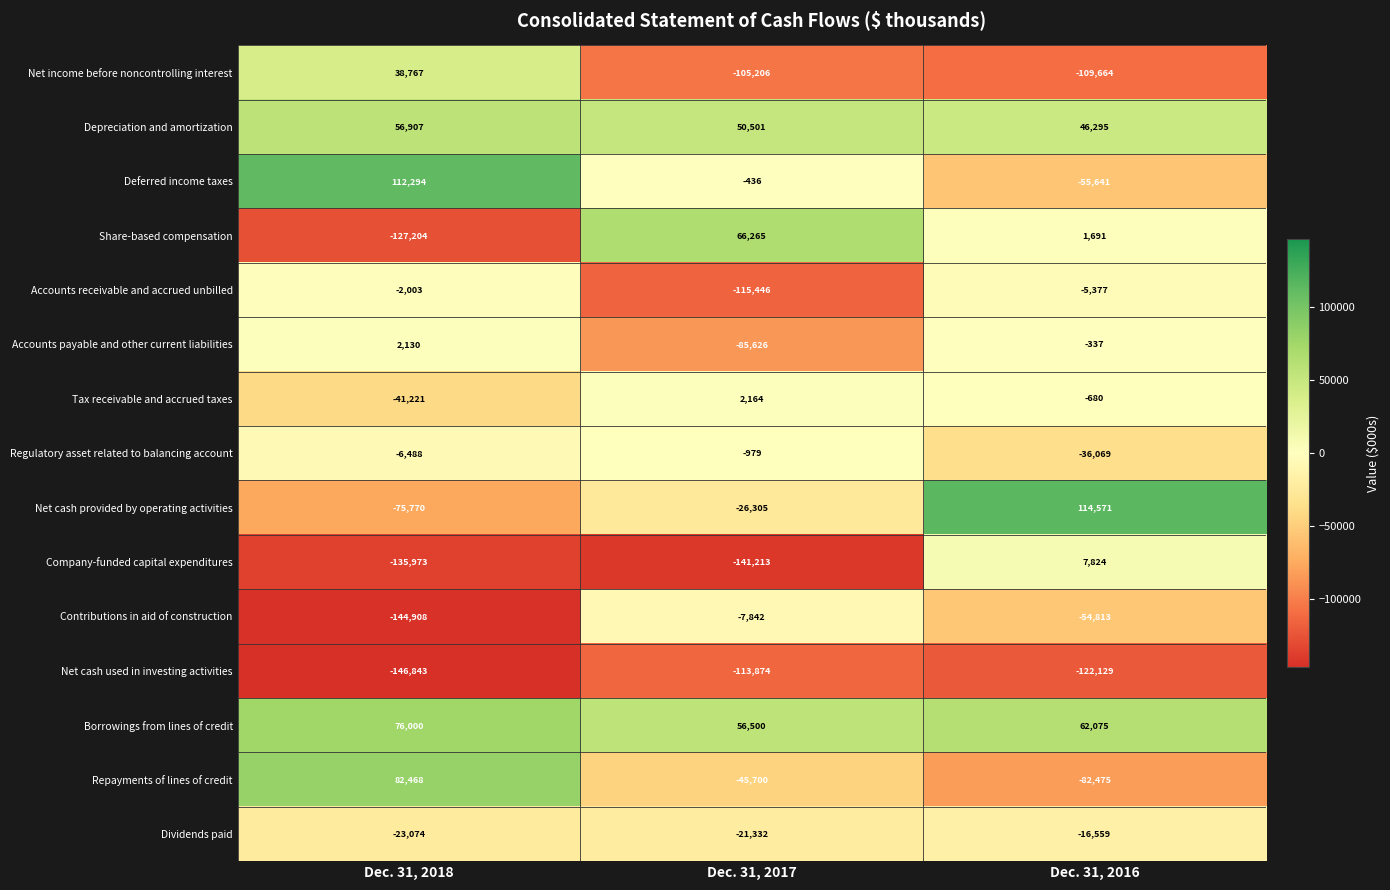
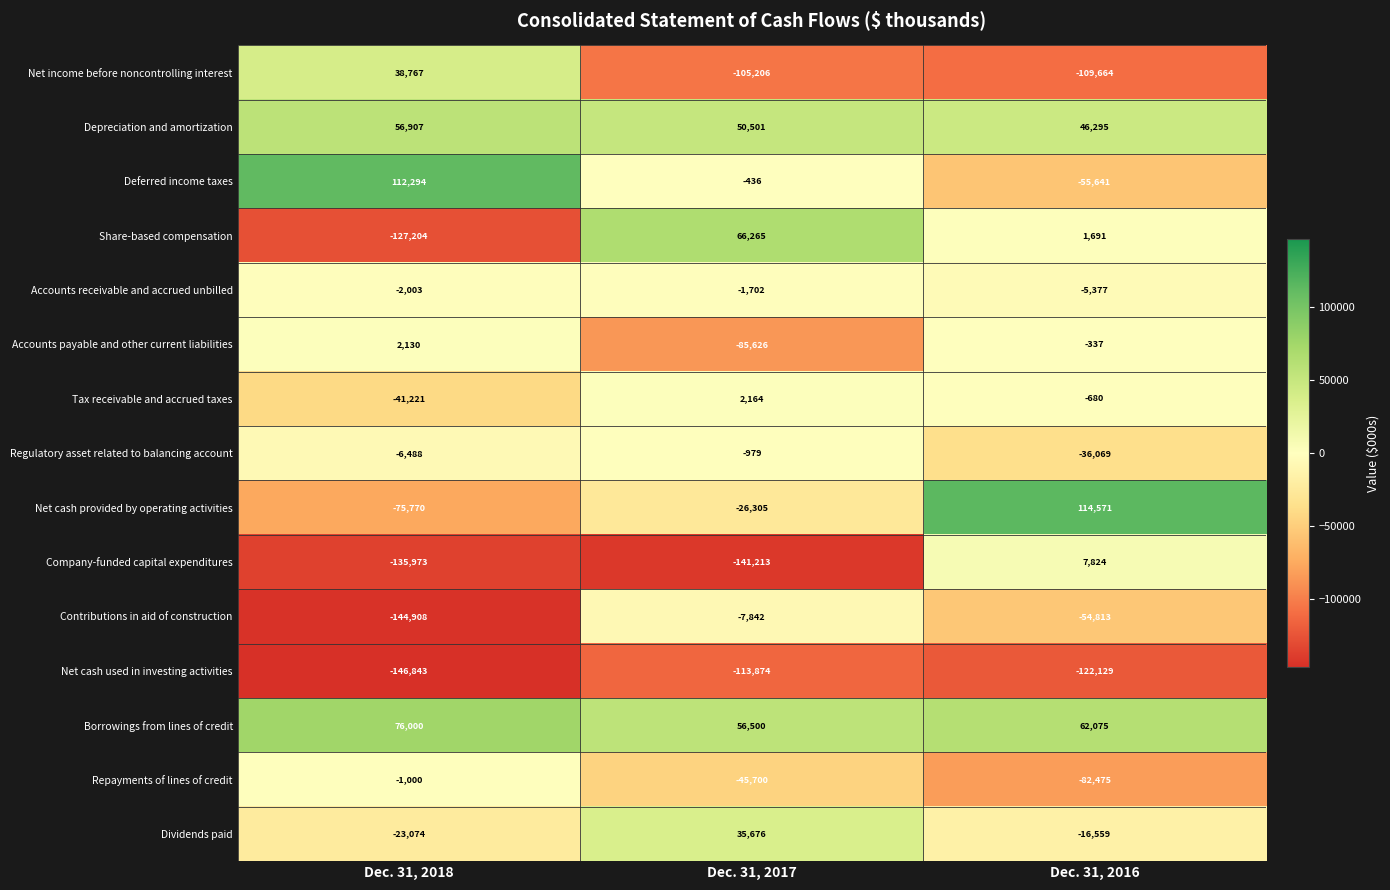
  {
    "Net income before noncontrolling interest": {
      "Dec. 31, 2018": "38,767",
      "Dec. 31, 2017": "-105,206",
      "Dec. 31, 2016": "-109,664"
    },
    "Depreciation and amortization": {
      "Dec. 31, 2018": "56,907",
      "Dec. 31, 2017": "50,501",
      "Dec. 31, 2016": "46,295"
    },
    "Deferred income taxes": {
      "Dec. 31, 2018": "112,294",
      "Dec. 31, 2017": "-436",
      "Dec. 31, 2016": "-55,641"
    },
    "Share-based compensation": {
      "Dec. 31, 2018": "-127,204",
      "Dec. 31, 2017": "66,265",
      "Dec. 31, 2016": "1,691"
    },
    "Accounts receivable and accrued unbilled": {
      "Dec. 31, 2018": "-2,003",
-     "Dec. 31, 2017": "-115,446",
+     "Dec. 31, 2017": "-1,702",
      "Dec. 31, 2016": "-5,377"
    },
    "Accounts payable and other current liabilities": {
      "Dec. 31, 2018": "2,130",
      "Dec. 31, 2017": "-85,626",
      "Dec. 31, 2016": "-337"
    },
    "Tax receivable and accrued taxes": {
      "Dec. 31, 2018": "-41,221",
      "Dec. 31, 2017": "2,164",
      "Dec. 31, 2016": "-680"
    },
    "Regulatory asset related to balancing account": {
      "Dec. 31, 2018": "-6,488",
      "Dec. 31, 2017": "-979",
      "Dec. 31, 2016": "-36,069"
    },
    "Net cash provided by operating activities": {
      "Dec. 31, 2018": "-75,770",
      "Dec. 31, 2017": "-26,305",
      "Dec. 31, 2016": "114,571"
    },
    "Company-funded capital expenditures": {
      "Dec. 31, 2018": "-135,973",
      "Dec. 31, 2017": "-141,213",
      "Dec. 31, 2016": "7,824"
    },
    "Contributions in aid of construction": {
      "Dec. 31, 2018": "-144,908",
      "Dec. 31, 2017": "-7,842",
      "Dec. 31, 2016": "-54,813"
    },
    "Net cash used in investing activities": {
      "Dec. 31, 2018": "-146,843",
      "Dec. 31, 2017": "-113,874",
      "Dec. 31, 2016": "-122,129"
    },
    "Borrowings from lines of credit": {
      "Dec. 31, 2018": "76,000",
      "Dec. 31, 2017": "56,500",
      "Dec. 31, 2016": "62,075"
    },
    "Repayments of lines of credit": {
-     "Dec. 31, 2018": "82,468",
+     "Dec. 31, 2018": "-1,000",
      "Dec. 31, 2017": "-45,700",
      "Dec. 31, 2016": "-82,475"
    },
    "Dividends paid": {
      "Dec. 31, 2018": "-23,074",
-     "Dec. 31, 2017": "-21,332",
+     "Dec. 31, 2017": "35,676",
      "Dec. 31, 2016": "-16,559"
    }
  }
